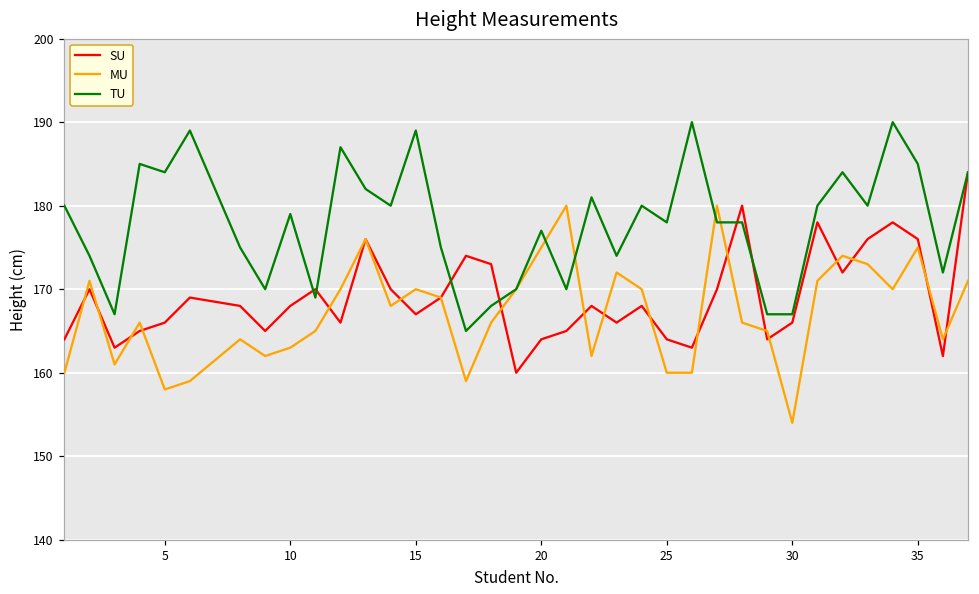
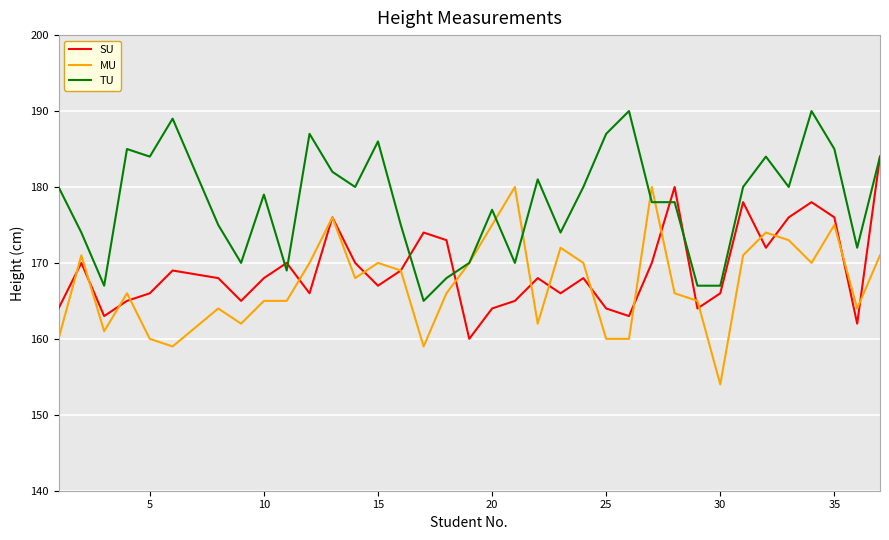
  {
    "SU": {
      "5": 166,
      "10": 168,
      "15": 167,
      "20": 164,
      "25": 164,
      "30": 166,
      "35": 176
    },
    "MU": {
-     "5": 158,
-     "10": 163,
+     "5": 160,
+     "10": 165,
      "15": 170,
      "20": 175,
      "25": 160,
      "30": 154,
      "35": 175
    },
    "TU": {
      "5": 184,
      "10": 179,
-     "15": 189,
+     "15": 186,
      "20": 177,
-     "25": 178,
+     "25": 187,
      "30": 167,
      "35": 185
    }
  }
